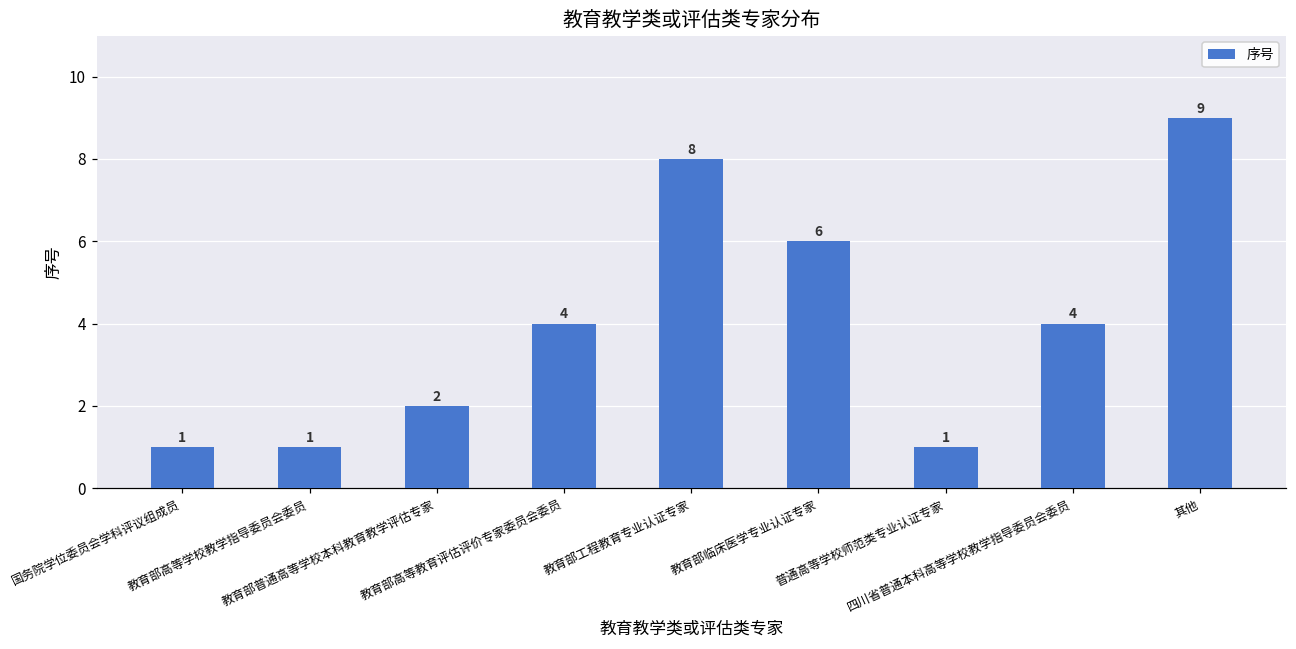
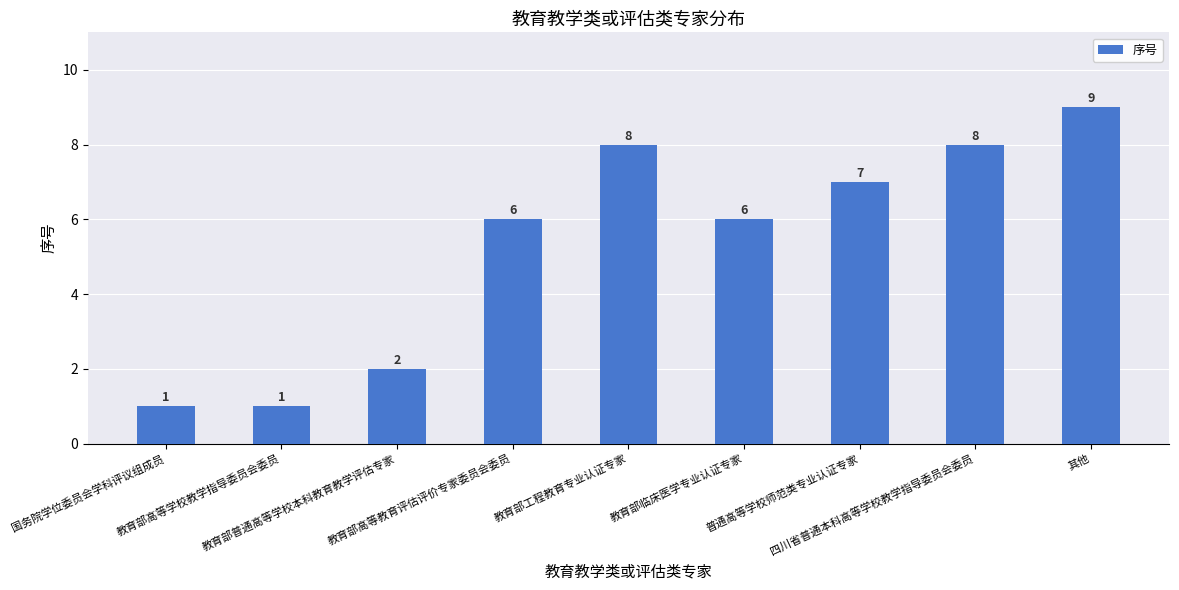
  {
    "国务院学位委员会学科评议组成员": 1,
    "教育部高等学校教学指导委员会委员": 1,
    "教育部普通高等学校本科教育教学评估专家": 2,
-   "教育部高等教育评估评价专家委员会委员": 4,
+   "教育部高等教育评估评价专家委员会委员": 6,
    "教育部工程教育专业认证专家": 8,
    "教育部临床医学专业认证专家": 6,
-   "普通高等学校师范类专业认证专家": 1,
-   "四川省普通本科高等学校教学指导委员会委员": 4,
+   "普通高等学校师范类专业认证专家": 7,
+   "四川省普通本科高等学校教学指导委员会委员": 8,
    "其他": 9
  }
